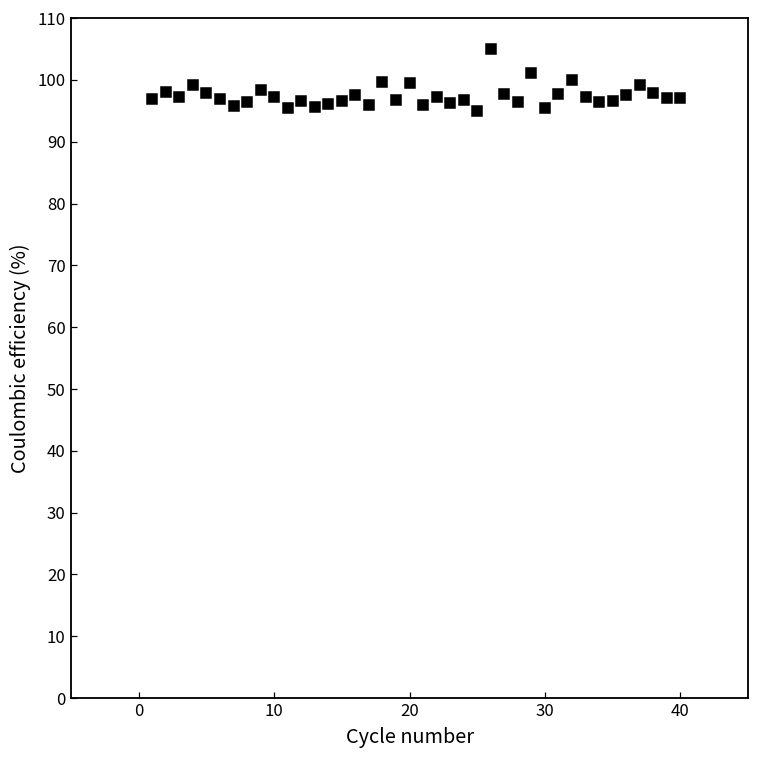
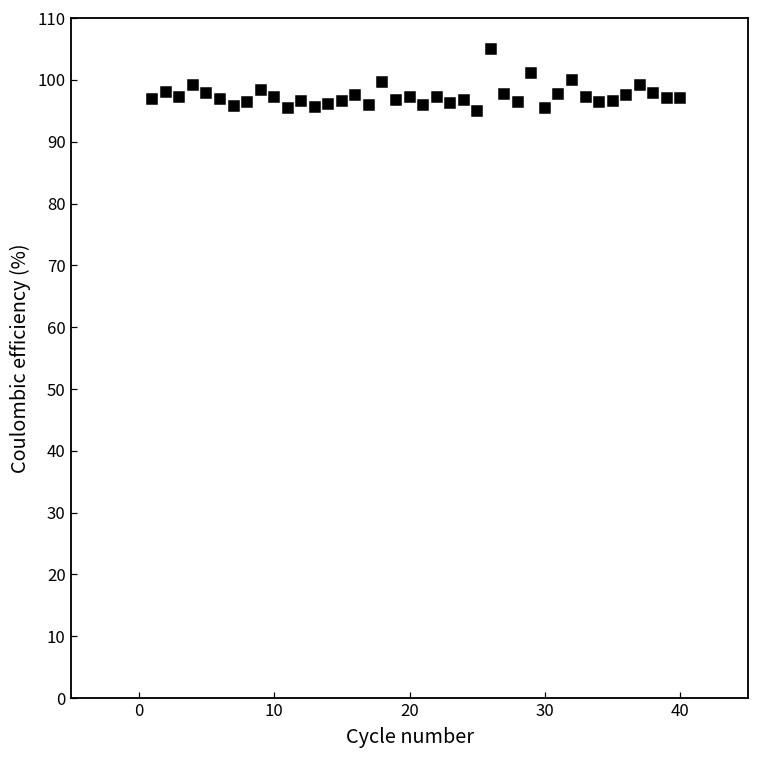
  {
    "10": 97,
-   "20": 99,
+   "20": 97,
    "30": 96,
    "40": 97
  }
